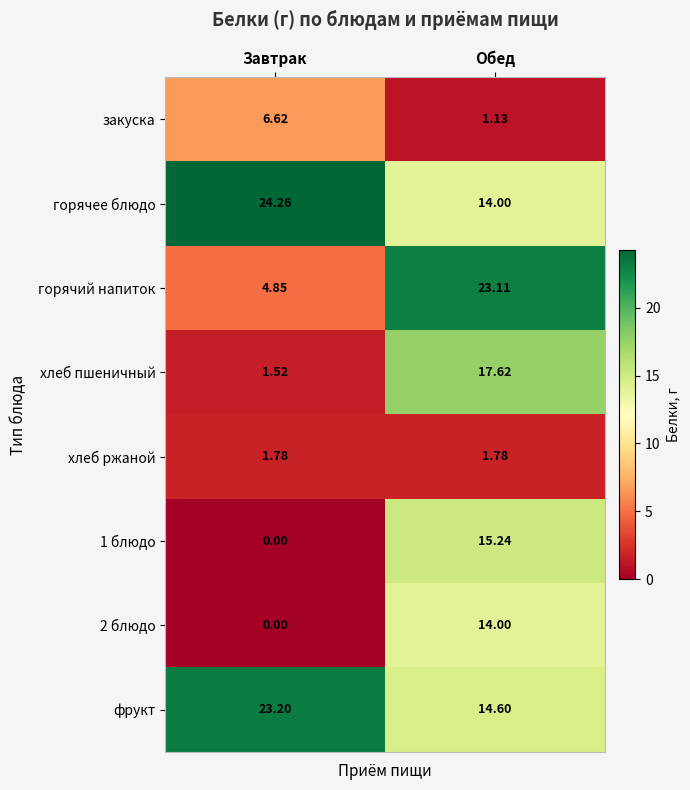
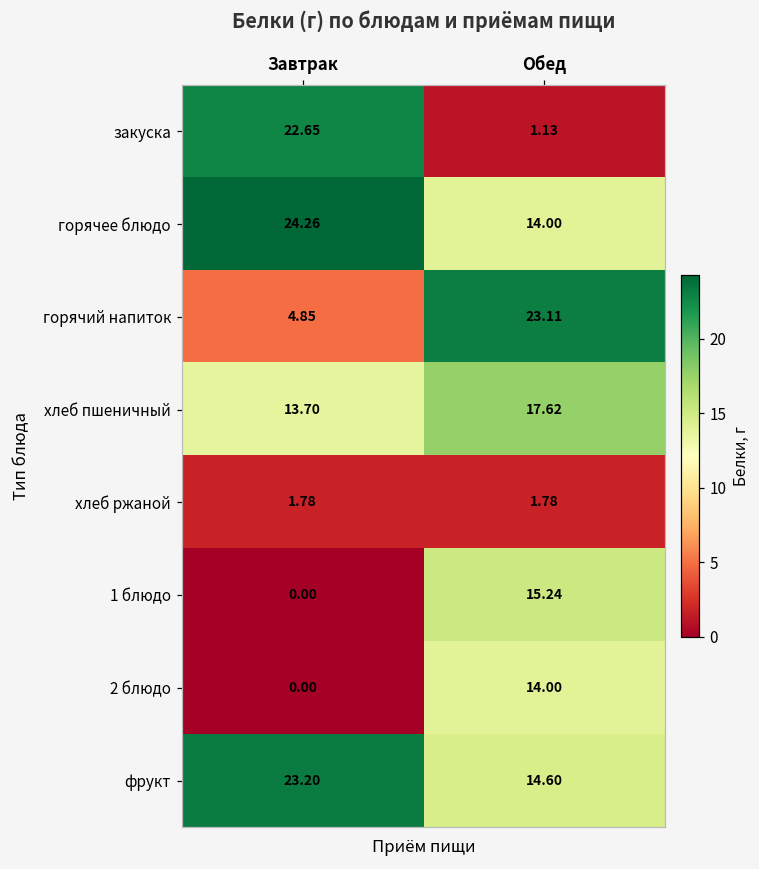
  {
    "закуска": {
-     "Завтрак": 6.62,
+     "Завтрак": 22.65,
      "Обед": 1.13
    },
    "горячее блюдо": {
      "Завтрак": 24.26,
      "Обед": 14.00
    },
    "горячий напиток": {
      "Завтрак": 4.85,
      "Обед": 23.11
    },
    "хлеб пшеничный": {
-     "Завтрак": 1.52,
+     "Завтрак": 13.70,
      "Обед": 17.62
    },
    "хлеб ржаной": {
      "Завтрак": 1.78,
      "Обед": 1.78
    },
    "1 блюдо": {
      "Завтрак": 0.00,
      "Обед": 15.24
    },
    "2 блюдо": {
      "Завтрак": 0.00,
      "Обед": 14.00
    },
    "фрукт": {
      "Завтрак": 23.20,
      "Обед": 14.60
    }
  }
